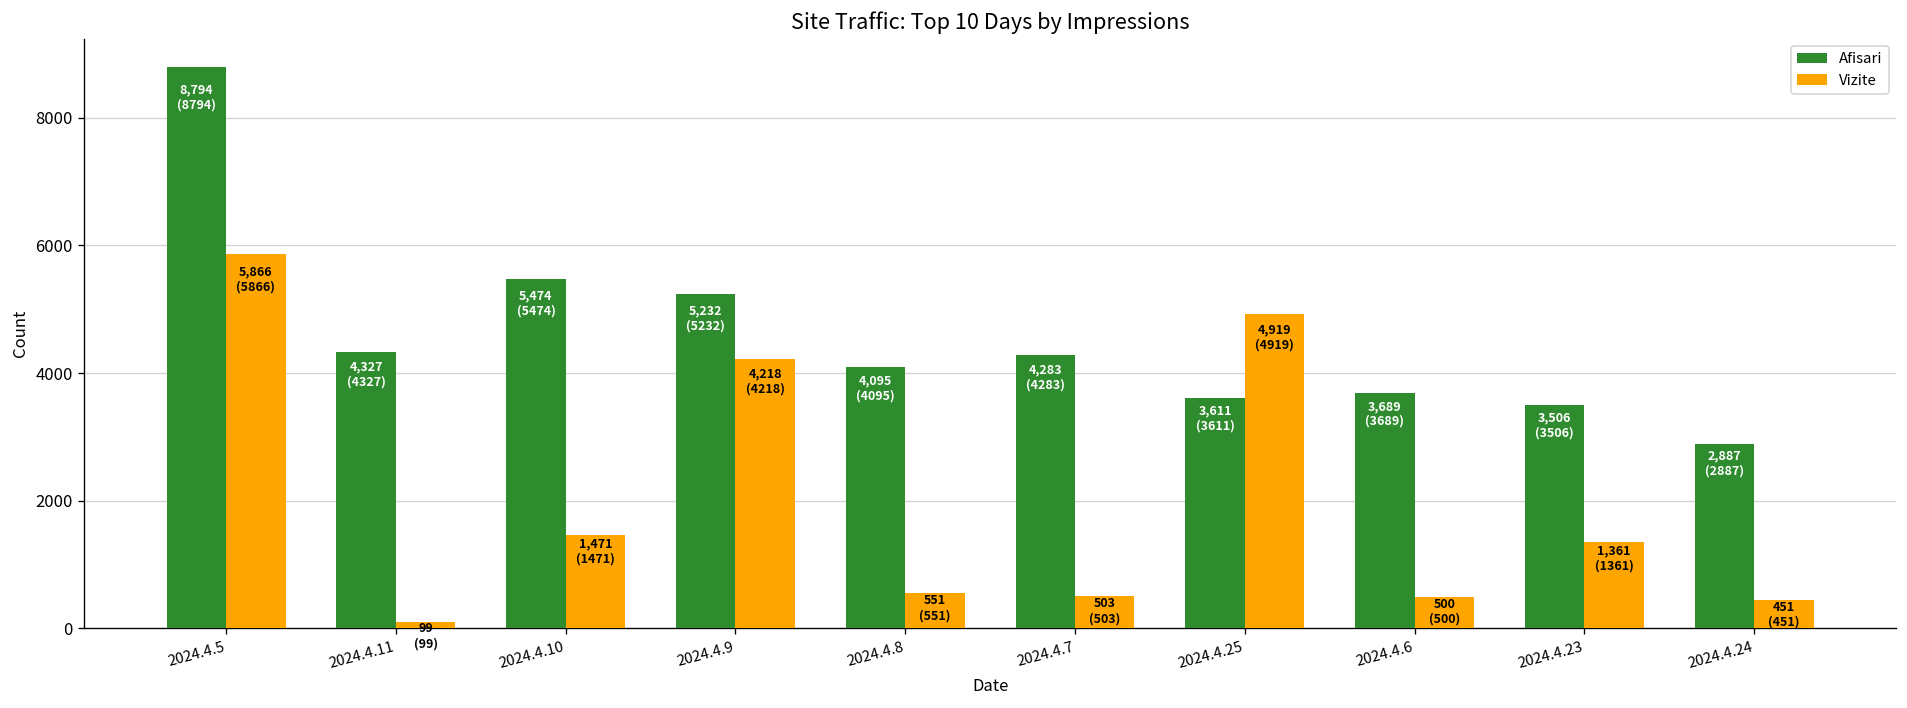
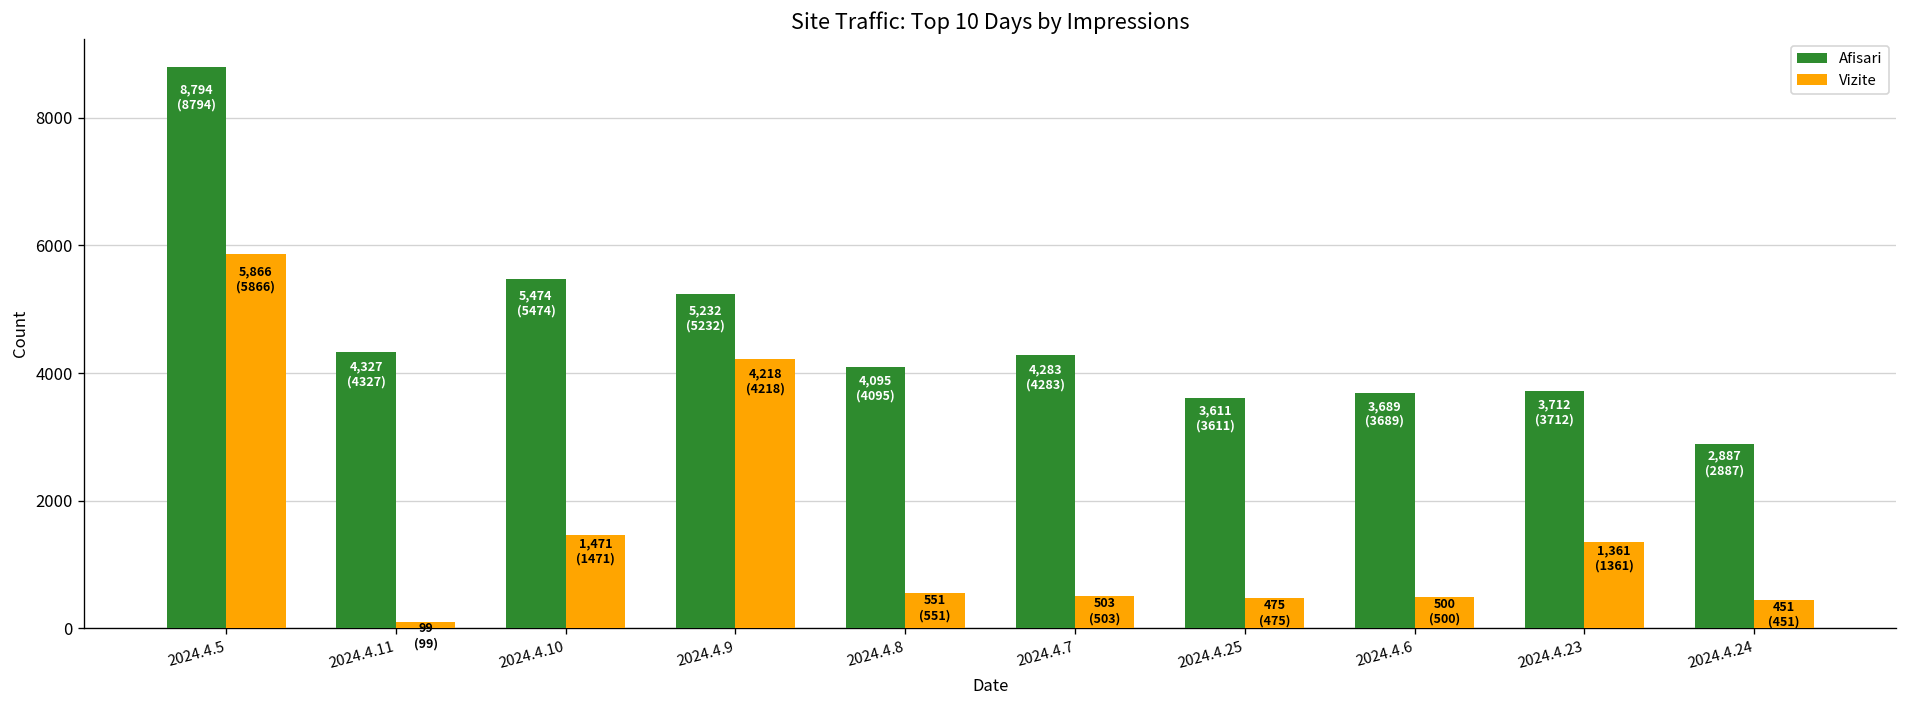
  {
    "Afisari": {
      "2024.4.5": "8,794",
      "2024.4.11": "4,327",
      "2024.4.10": "5,474",
      "2024.4.9": "5,232",
      "2024.4.8": "4,095",
      "2024.4.7": "4,283",
      "2024.4.25": "3,611",
      "2024.4.6": "3,689",
-     "2024.4.23": "3,506 (3506)",
+     "2024.4.23": "3,712 (3712)",
      "2024.4.24": "2,887"
    },
    "Vizite": {
      "2024.4.5": "5,866",
      "2024.4.11": "99",
      "2024.4.10": "1,471",
      "2024.4.9": "4,218",
      "2024.4.8": "551",
      "2024.4.7": "503",
-     "2024.4.25": "4,919 (4919)",
+     "2024.4.25": "475 (475)",
      "2024.4.6": "500",
      "2024.4.23": "1,361",
      "2024.4.24": "451"
    }
  }
